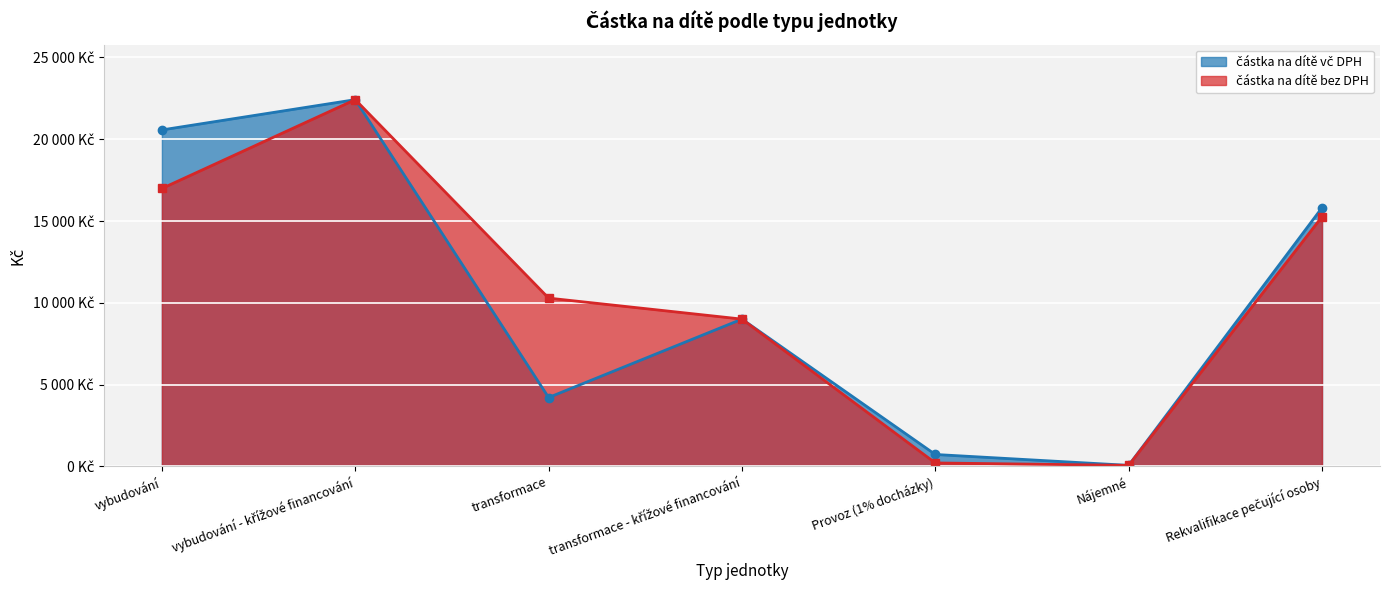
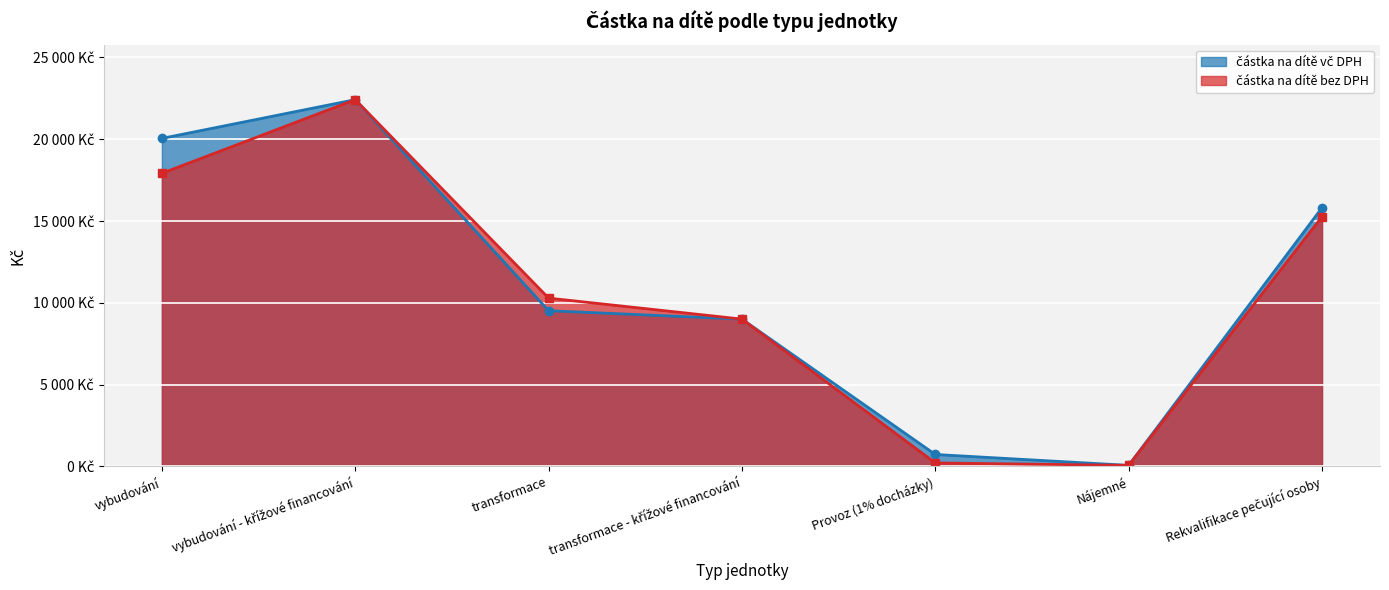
  {
    "částka na dítě vč DPH": {
-     "vybudování": "20600 Kč",
-     "transformace": "4200 Kč",
+     "vybudování": "20100 Kč",
+     "transformace": "9500 Kč",
      "Provoz (1% docházky)": "700 Kč",
      "Rekvalifikace pečující osoby": "15800 Kč"
    },
    "částka na dítě bez DPH": {
-     "vybudování": "17000 Kč",
+     "vybudování": "17900 Kč",
      "transformace": "10300 Kč",
      "Provoz (1% docházky)": "200 Kč",
      "Rekvalifikace pečující osoby": "15300 Kč"
    }
  }
